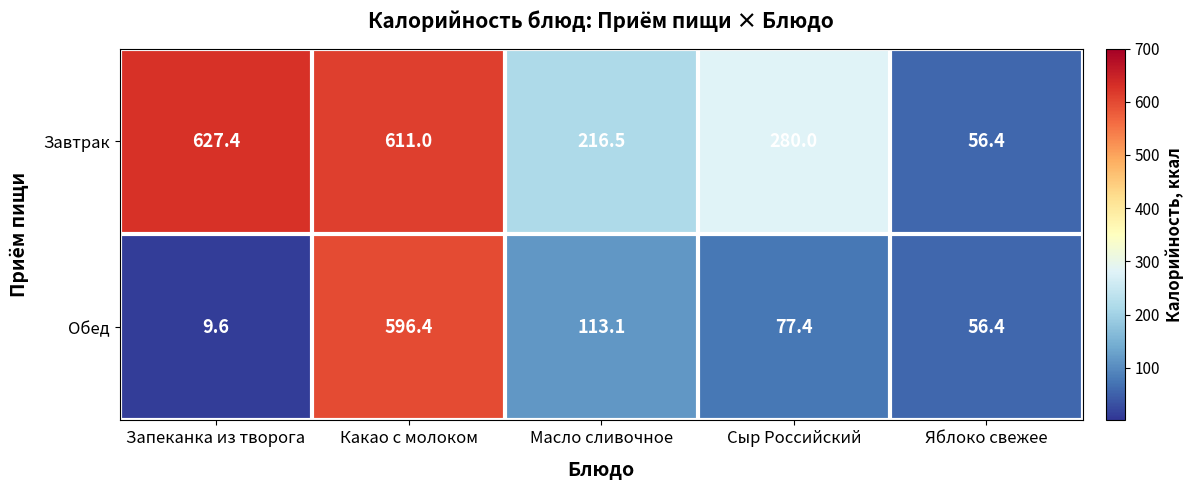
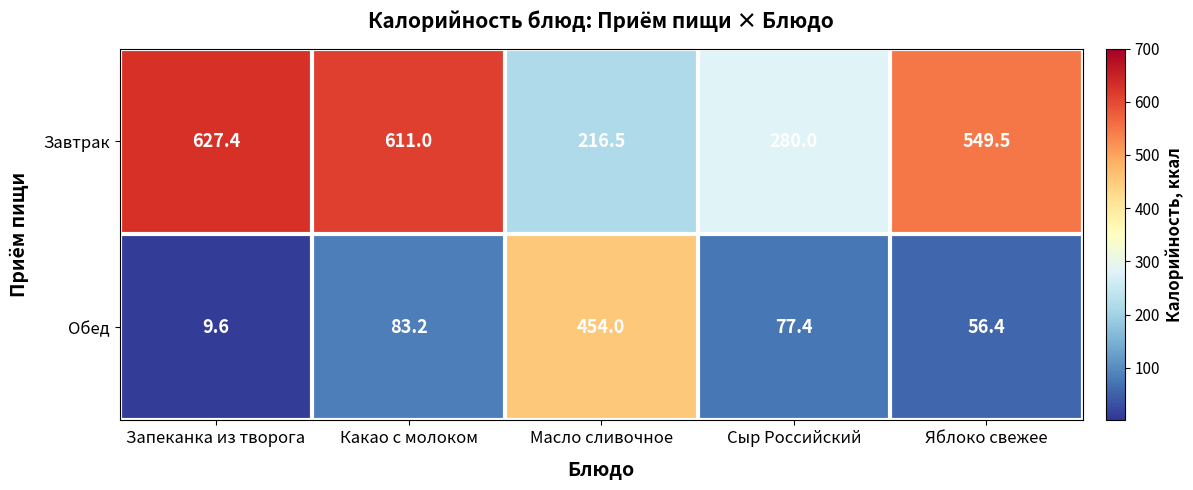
  {
    "Завтрак": {
      "Запеканка из творога": 627.4,
      "Какао с молоком": 611.0,
      "Масло сливочное": 216.5,
-     "Яблоко свежее": 56.4
+     "Яблоко свежее": 549.5
    },
    "Обед": {
      "Запеканка из творога": 9.6,
-     "Какао с молоком": 596.4,
-     "Масло сливочное": 113.1,
+     "Какао с молоком": 83.2,
+     "Масло сливочное": 454.0,
      "Сыр Российский": 77.4,
      "Яблоко свежее": 56.4
    }
  }
